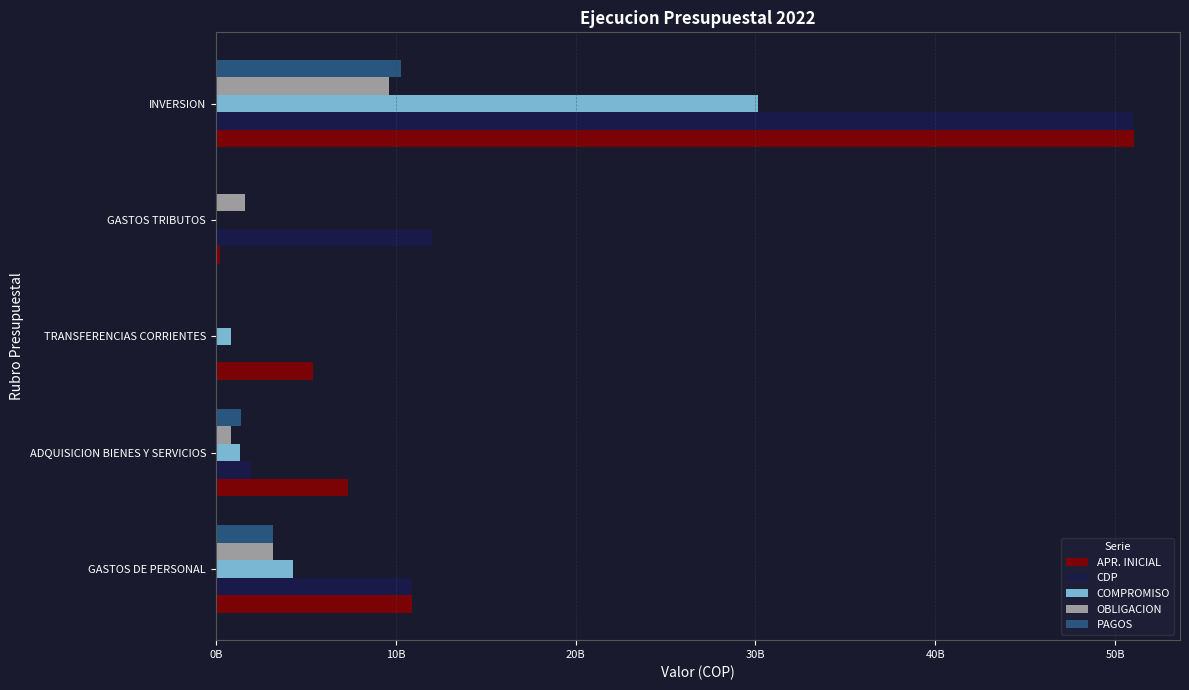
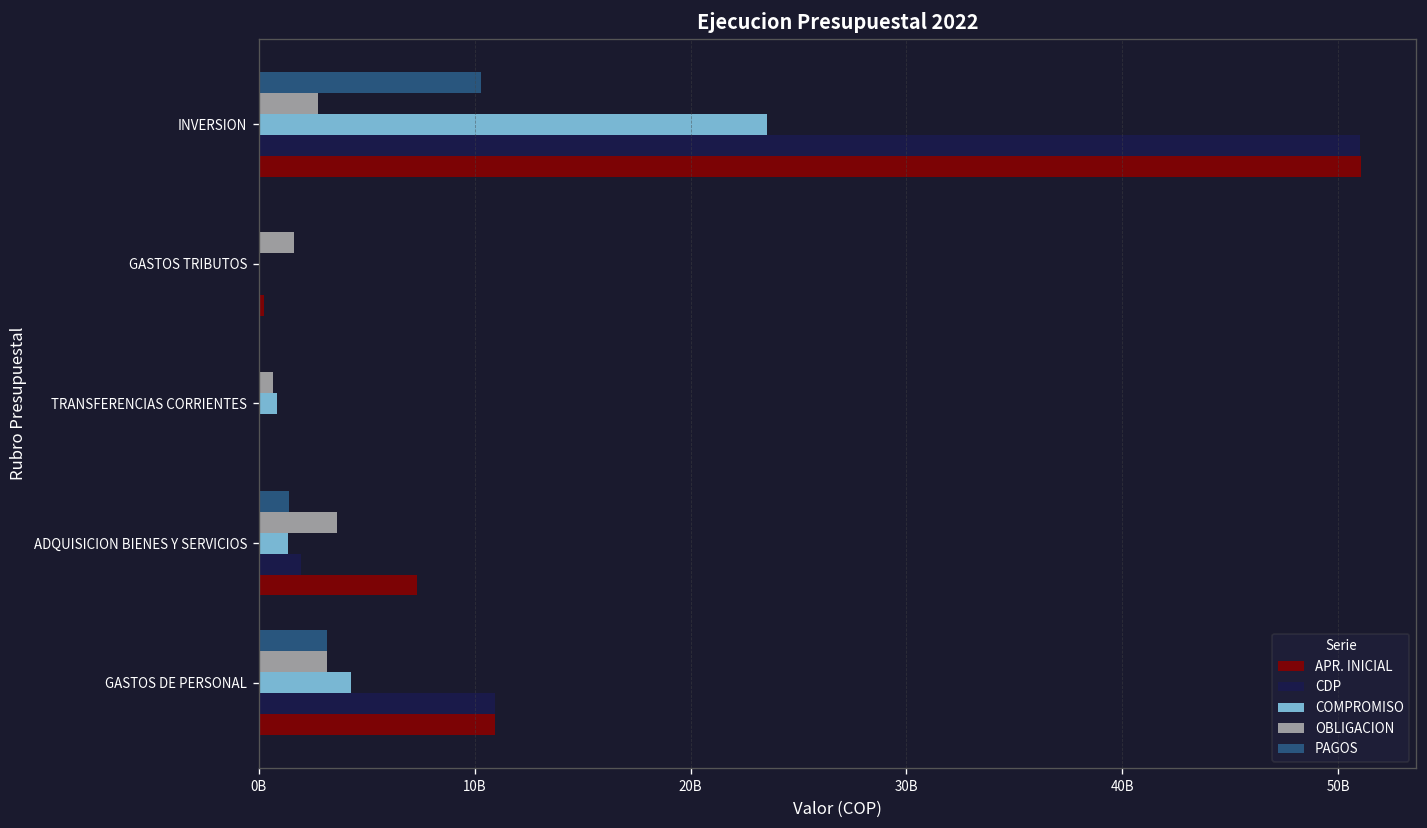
  {
    "APR. INICIAL": {
      "INVERSION": 51100000000,
      "GASTOS TRIBUTOS": 300000000,
-     "TRANSFERENCIAS CORRIENTES": 5400000000,
+     "TRANSFERENCIAS CORRIENTES": 100000000,
      "ADQUISICION BIENES Y SERVICIOS": 7300000000,
      "GASTOS DE PERSONAL": 10900000000
    },
    "CDP": {
      "INVERSION": 51000000000,
-     "GASTOS TRIBUTOS": 12000000000,
+     "GASTOS TRIBUTOS": 100000000,
      "ADQUISICION BIENES Y SERVICIOS": 1900000000,
      "GASTOS DE PERSONAL": 10900000000
    },
    "COMPROMISO": {
-     "INVERSION": 30200000000,
+     "INVERSION": 23500000000,
      "TRANSFERENCIAS CORRIENTES": 800000000,
      "ADQUISICION BIENES Y SERVICIOS": 1400000000,
      "GASTOS DE PERSONAL": 4300000000
    },
    "OBLIGACION": {
-     "INVERSION": 9600000000,
+     "INVERSION": 2700000000,
      "GASTOS TRIBUTOS": 1600000000,
-     "TRANSFERENCIAS CORRIENTES": 0,
-     "ADQUISICION BIENES Y SERVICIOS": 900000000,
+     "TRANSFERENCIAS CORRIENTES": 600000000,
+     "ADQUISICION BIENES Y SERVICIOS": 3600000000,
      "GASTOS DE PERSONAL": 3200000000
    },
    "PAGOS": {
      "INVERSION": 10300000000,
      "ADQUISICION BIENES Y SERVICIOS": 1400000000,
      "GASTOS DE PERSONAL": 3200000000
    }
  }
